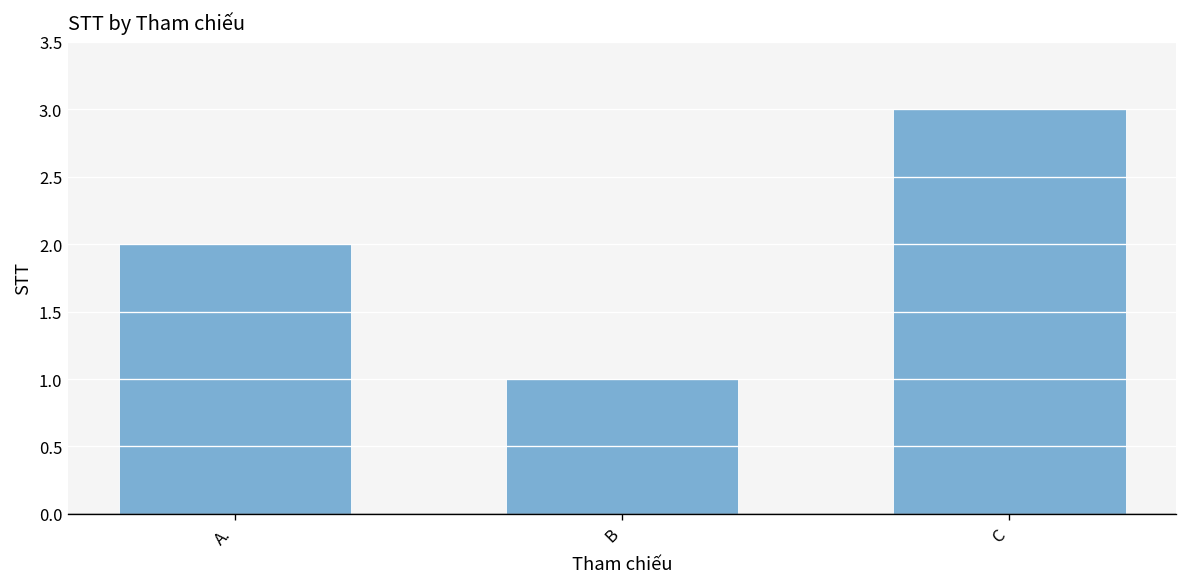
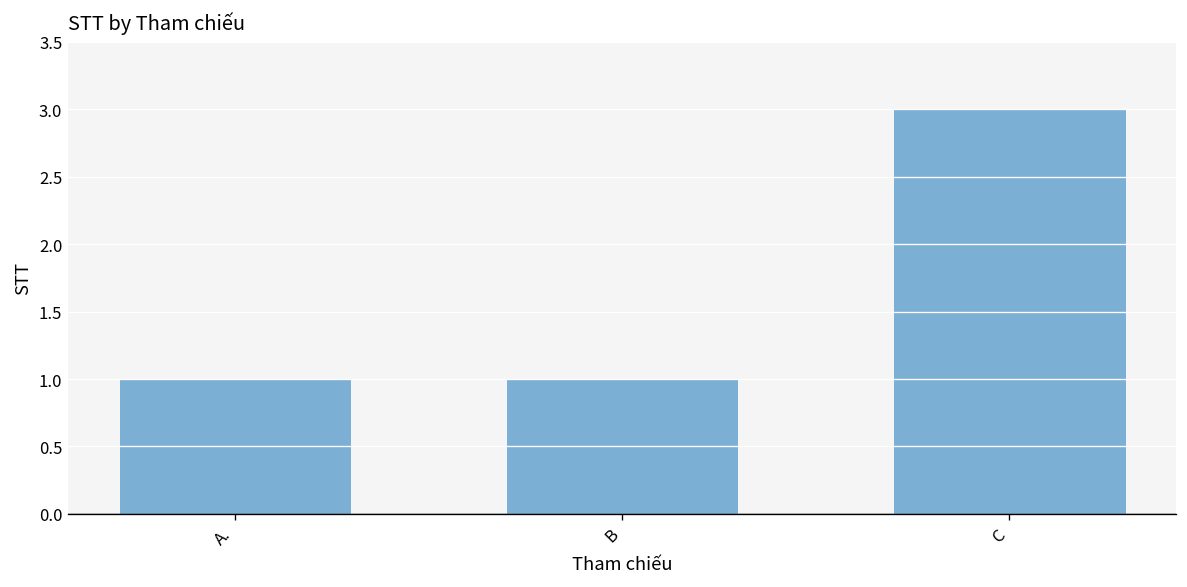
  {
-   "A.": 2,
+   "A.": 1,
    "B": 1,
    "C": 3
  }
